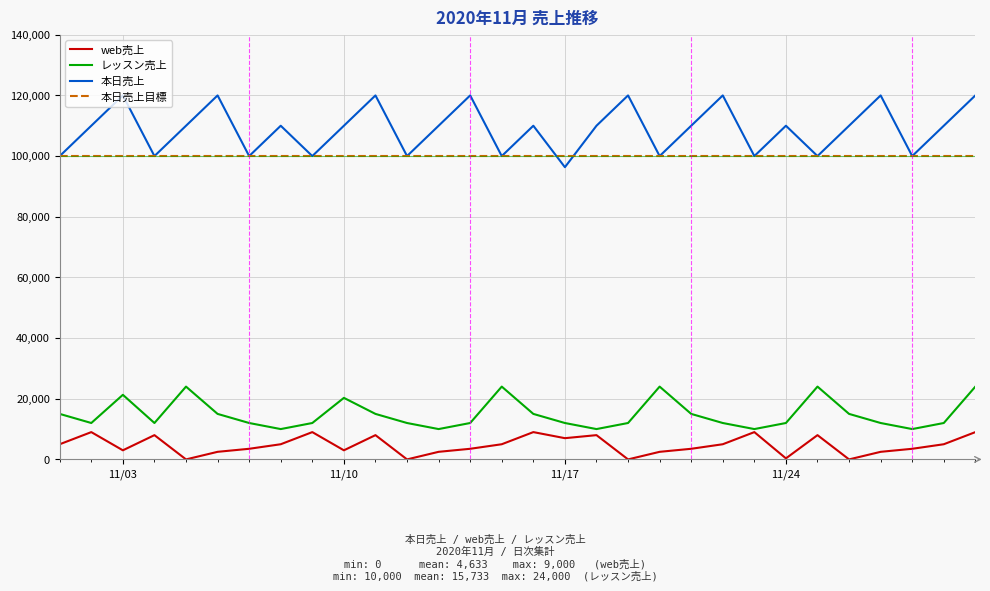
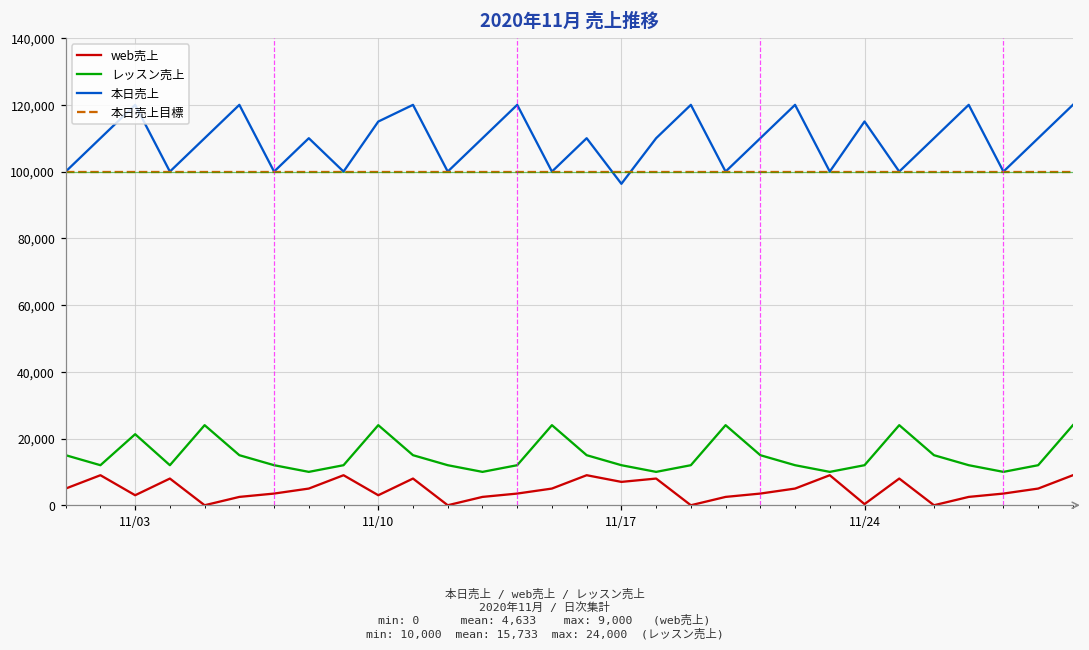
  {
    "web売上": {
      "11/03": "3,000",
      "11/10": "3,000",
      "11/17": "7,000",
      "11/24": "0"
    },
    "レッスン売上": {
      "11/03": "21,000",
-     "11/10": "20,000",
+     "11/10": "24,000",
      "11/17": "12,000",
      "11/24": "12,000"
    },
    "本日売上": {
-     "11/10": "110,000",
+     "11/10": "115,000",
      "11/17": "96,000",
-     "11/24": "110,000"
+     "11/24": "115,000"
    },
    "本日売上目標": {
      "11/03": "100,000",
      "11/10": "100,000",
      "11/17": "100,000",
      "11/24": "100,000"
    }
  }
